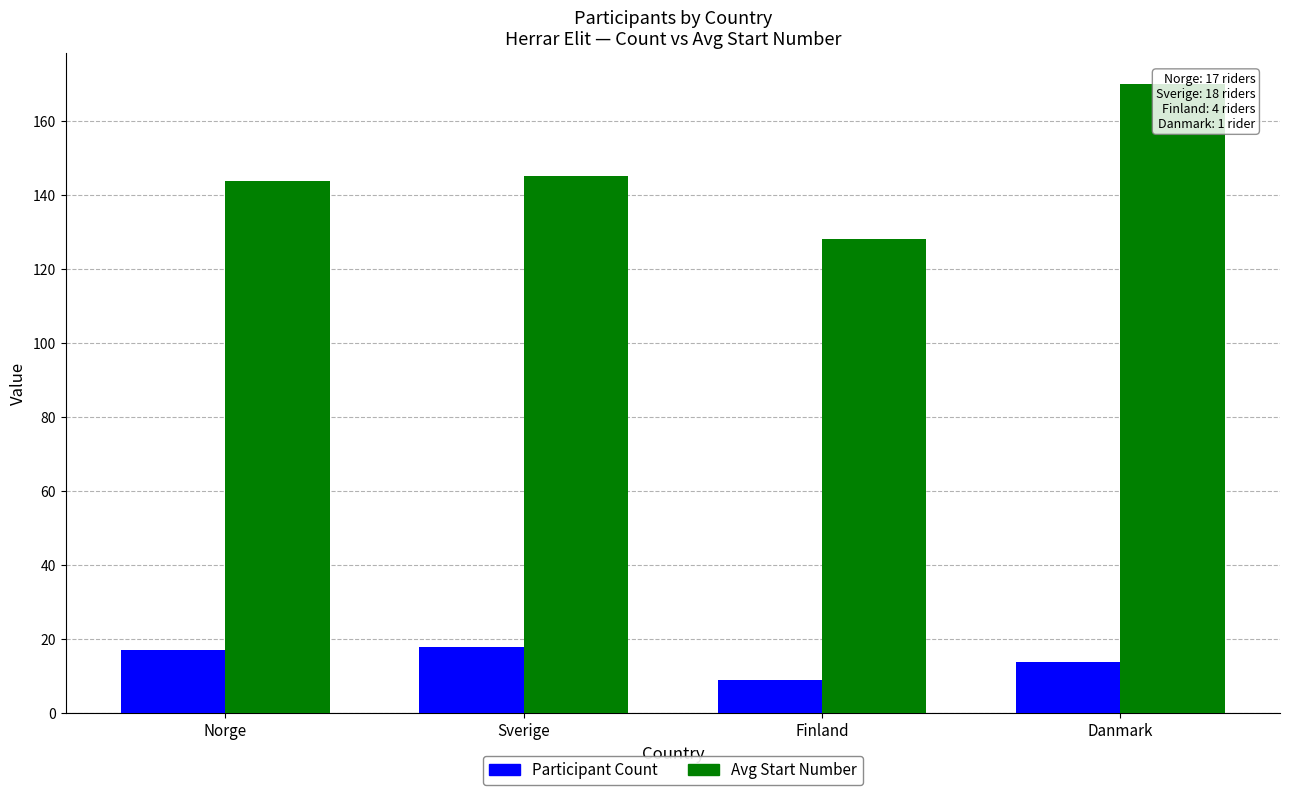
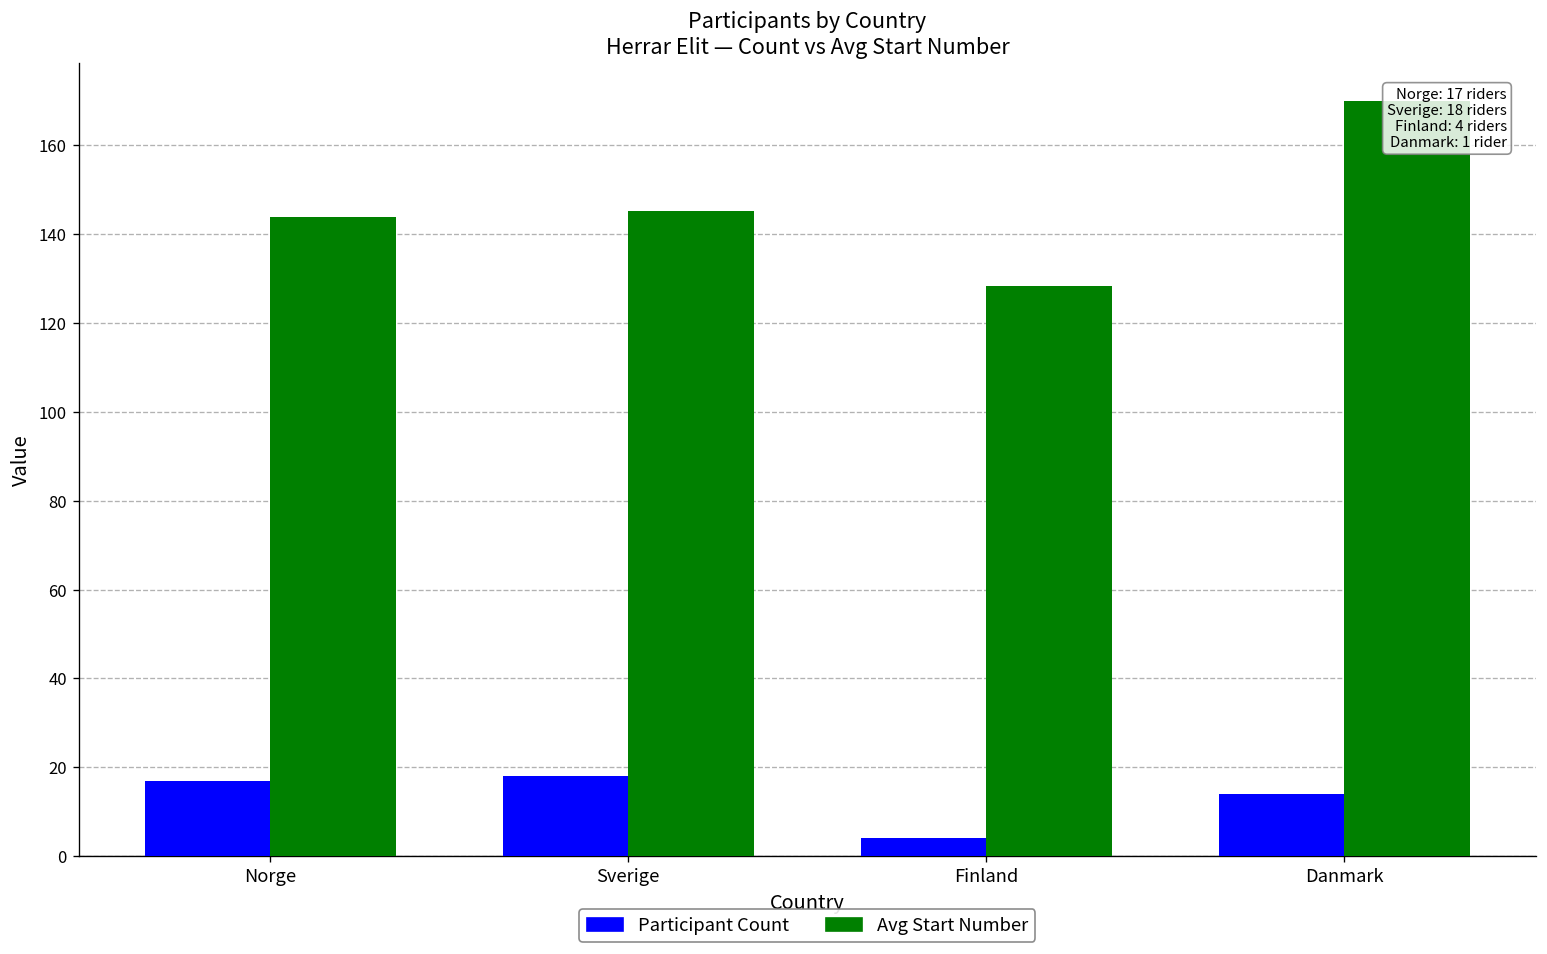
  {
    "Participant Count": {
      "Norge": 17,
      "Sverige": 18,
-     "Finland": 9,
+     "Finland": 4,
      "Danmark": 14
    },
    "Avg Start Number": {
      "Norge": 144,
      "Sverige": 145,
      "Finland": 128
    }
  }
